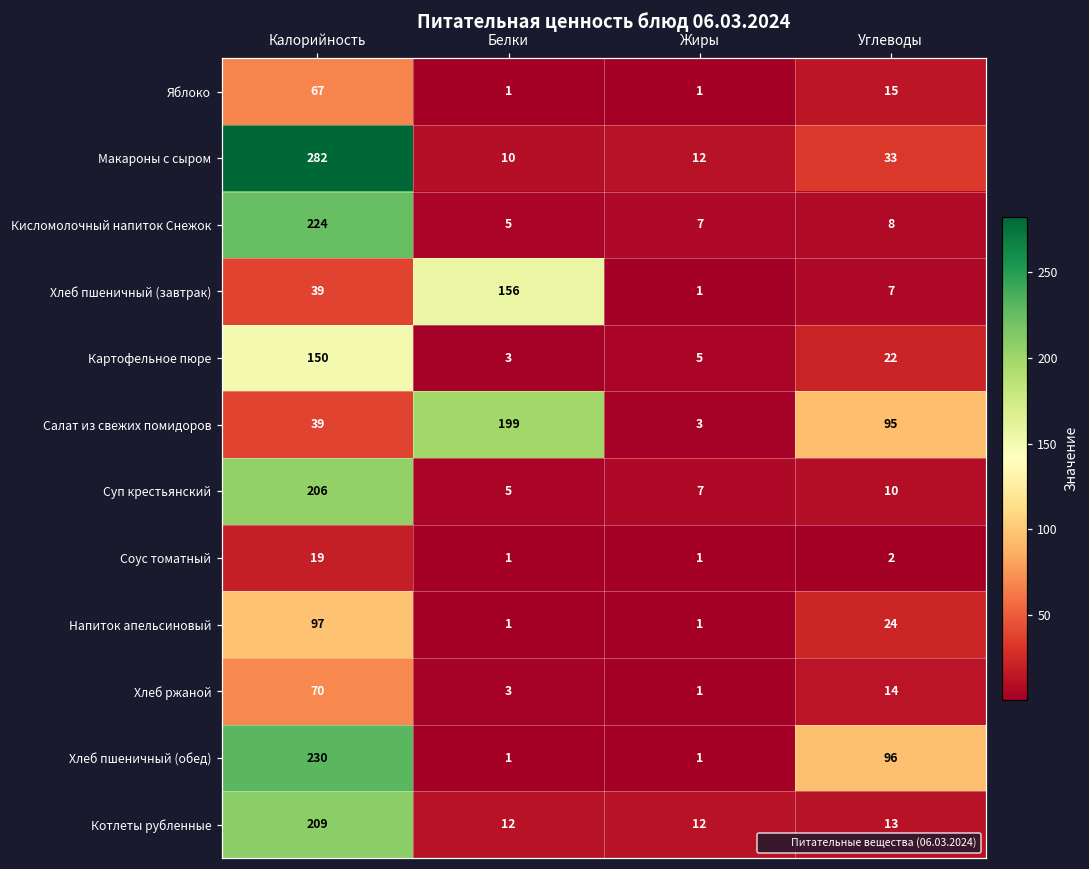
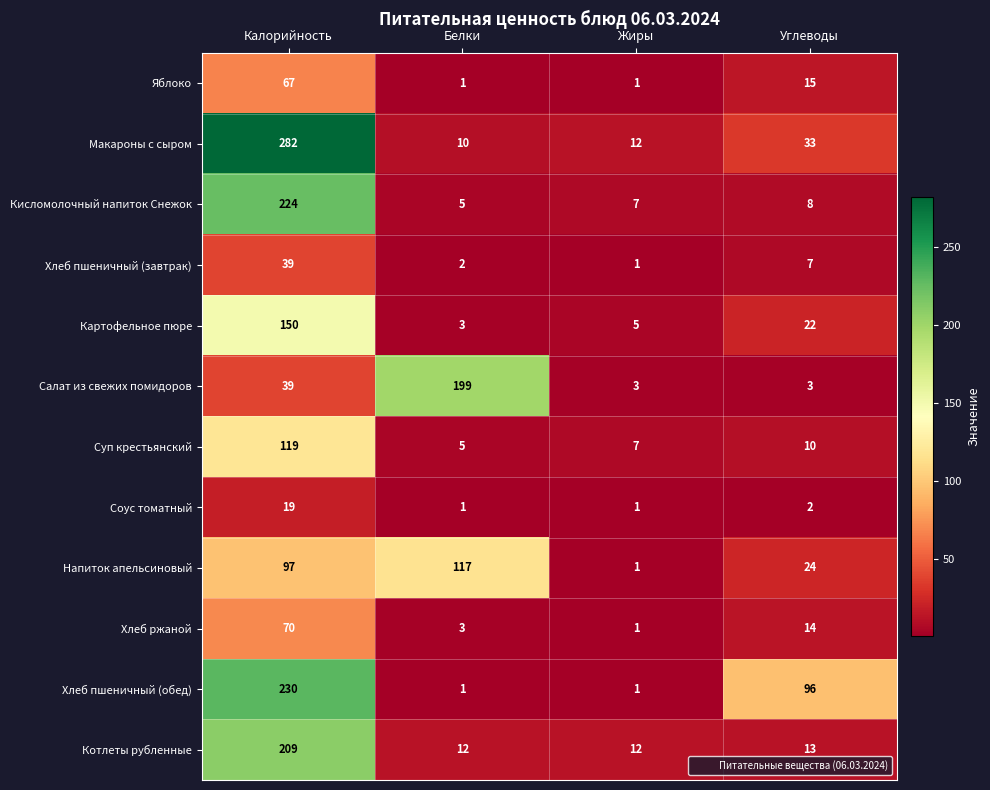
  {
    "Яблоко": {
      "Калорийность": 67,
      "Белки": 1,
      "Жиры": 1,
      "Углеводы": 15
    },
    "Макароны с сыром": {
      "Калорийность": 282,
      "Белки": 10,
      "Жиры": 12,
      "Углеводы": 33
    },
    "Кисломолочный напиток Снежок": {
      "Калорийность": 224,
      "Белки": 5,
      "Жиры": 7,
      "Углеводы": 8
    },
    "Хлеб пшеничный (завтрак)": {
      "Калорийность": 39,
-     "Белки": 156,
+     "Белки": 2,
      "Жиры": 1,
      "Углеводы": 7
    },
    "Картофельное пюре": {
      "Калорийность": 150,
      "Белки": 3,
      "Жиры": 5,
      "Углеводы": 22
    },
    "Салат из свежих помидоров": {
      "Калорийность": 39,
      "Белки": 199,
      "Жиры": 3,
-     "Углеводы": 95
+     "Углеводы": 3
    },
    "Суп крестьянский": {
-     "Калорийность": 206,
+     "Калорийность": 119,
      "Белки": 5,
      "Жиры": 7,
      "Углеводы": 10
    },
    "Соус томатный": {
      "Калорийность": 19,
      "Белки": 1,
      "Жиры": 1,
      "Углеводы": 2
    },
    "Напиток апельсиновый": {
      "Калорийность": 97,
-     "Белки": 1,
+     "Белки": 117,
      "Жиры": 1,
      "Углеводы": 24
    },
    "Хлеб ржаной": {
      "Калорийность": 70,
      "Белки": 3,
      "Жиры": 1,
      "Углеводы": 14
    },
    "Хлеб пшеничный (обед)": {
      "Калорийность": 230,
      "Белки": 1,
      "Жиры": 1,
      "Углеводы": 96
    },
    "Котлеты рубленные": {
      "Калорийность": 209,
      "Белки": 12,
      "Жиры": 12,
      "Углеводы": 13
    }
  }
